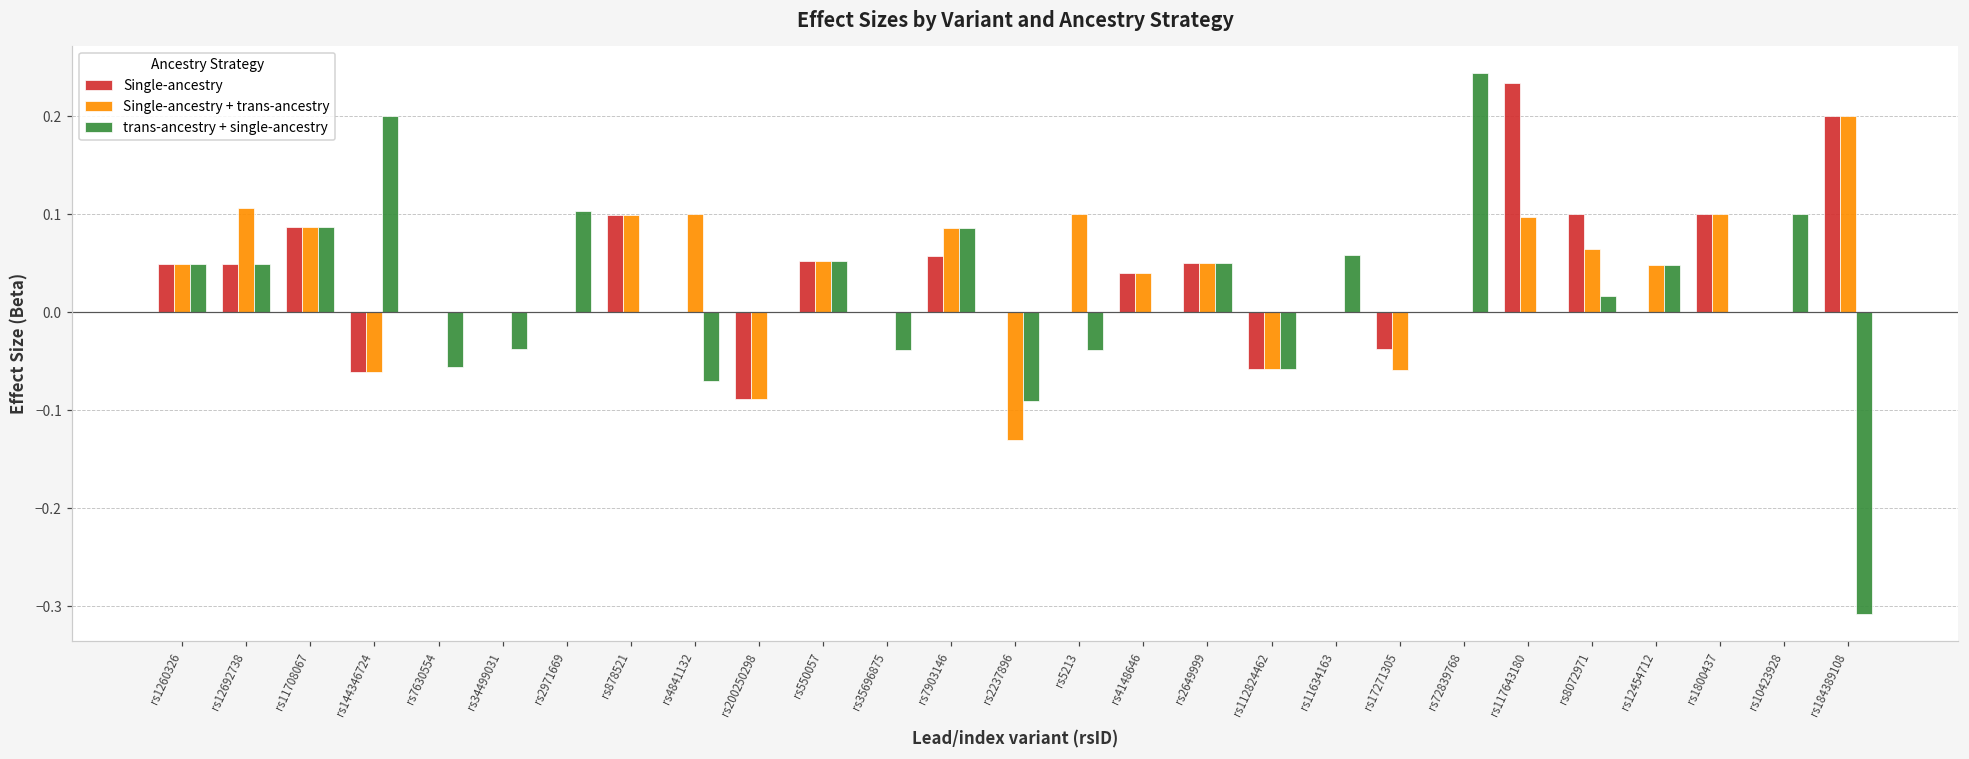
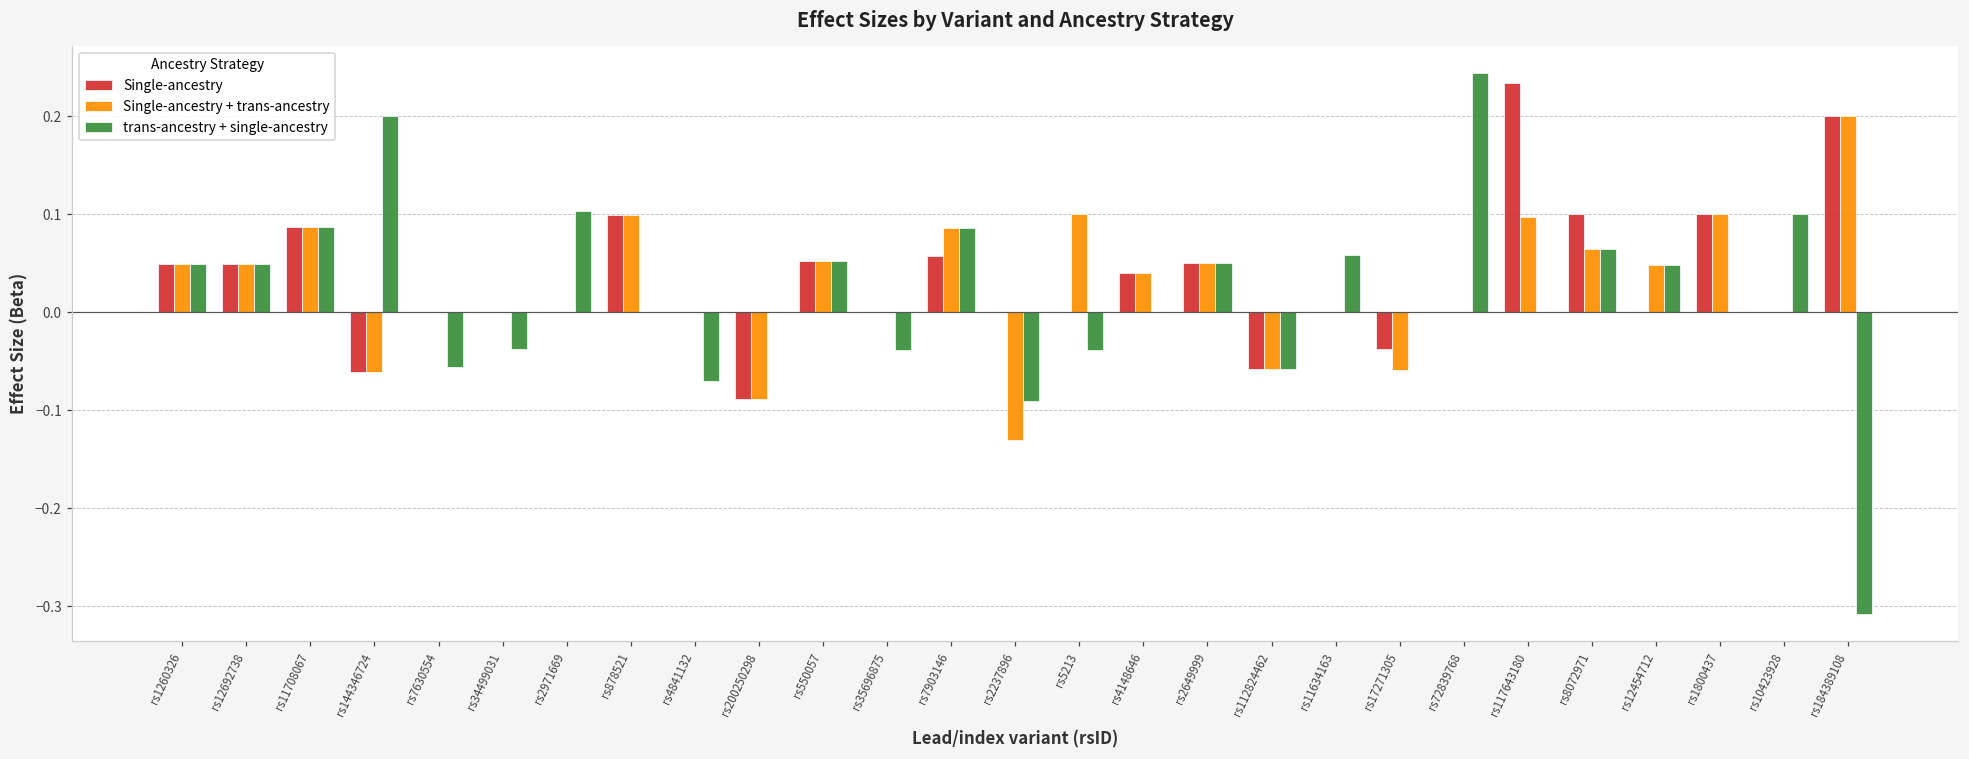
  {
    "Single-ancestry": {
      "rs1260326": 0.05,
      "rs12692738": 0.05,
      "rs11708067": 0.09,
      "rs144346724": -0.06,
      "rs7630554": 0.00,
      "rs34499031": 0.00,
      "rs2971669": 0.00,
      "rs878521": 0.10,
      "rs4841132": 0.00,
      "rs200250298": -0.09,
      "rs550057": 0.05,
      "rs35696875": 0.00,
      "rs7903146": 0.06,
      "rs2237896": 0.00,
      "rs5213": 0.00,
      "rs4148646": 0.04,
      "rs2649999": 0.05,
      "rs112824462": -0.06,
      "rs11634163": 0.00,
      "rs17271305": -0.04,
      "rs72839768": 0.00,
      "rs117643180": 0.23,
      "rs8072971": 0.10,
      "rs12454712": 0.00,
      "rs1800437": 0.10,
      "rs10423928": 0.00,
      "rs184389108": 0.20
    },
    "Single-ancestry + trans-ancestry": {
      "rs1260326": 0.05,
-     "rs12692738": 0.11,
+     "rs12692738": 0.05,
      "rs11708067": 0.09,
      "rs144346724": -0.06,
      "rs7630554": 0.00,
      "rs34499031": 0.00,
      "rs2971669": 0.00,
      "rs878521": 0.10,
-     "rs4841132": 0.1,
+     "rs4841132": 0.0,
      "rs200250298": -0.09,
      "rs550057": 0.05,
      "rs35696875": 0.00,
      "rs7903146": 0.09,
      "rs2237896": -0.13,
      "rs5213": 0.10,
      "rs4148646": 0.04,
      "rs2649999": 0.05,
      "rs112824462": -0.06,
      "rs11634163": 0.00,
      "rs17271305": -0.06,
      "rs72839768": 0.00,
      "rs117643180": 0.10,
      "rs8072971": 0.06,
      "rs12454712": 0.05,
      "rs1800437": 0.10,
      "rs10423928": 0.00,
      "rs184389108": 0.20
    },
    "trans-ancestry + single-ancestry": {
      "rs1260326": 0.05,
      "rs12692738": 0.05,
      "rs11708067": 0.09,
      "rs144346724": 0.20,
      "rs7630554": -0.06,
      "rs34499031": -0.04,
      "rs2971669": 0.10,
      "rs878521": 0.00,
      "rs4841132": -0.07,
      "rs200250298": 0.00,
      "rs550057": 0.05,
      "rs35696875": -0.04,
      "rs7903146": 0.09,
      "rs2237896": -0.09,
      "rs5213": -0.04,
      "rs4148646": 0.00,
      "rs2649999": 0.05,
      "rs112824462": -0.06,
      "rs11634163": 0.06,
      "rs17271305": 0.00,
      "rs72839768": 0.24,
      "rs117643180": 0.00,
-     "rs8072971": 0.02,
+     "rs8072971": 0.06,
      "rs12454712": 0.05,
      "rs1800437": 0.00,
      "rs10423928": 0.10,
      "rs184389108": -0.31
    }
  }
